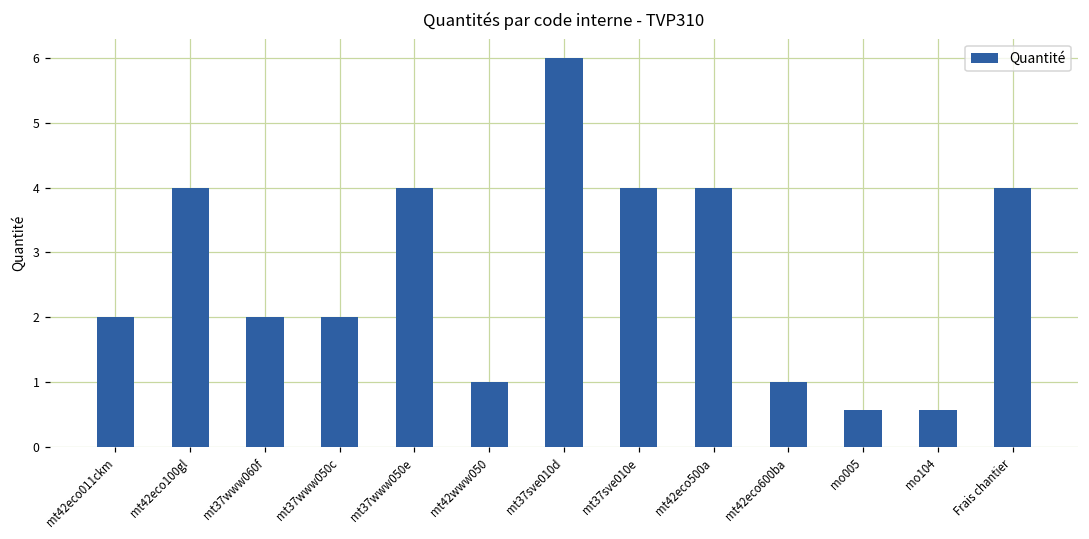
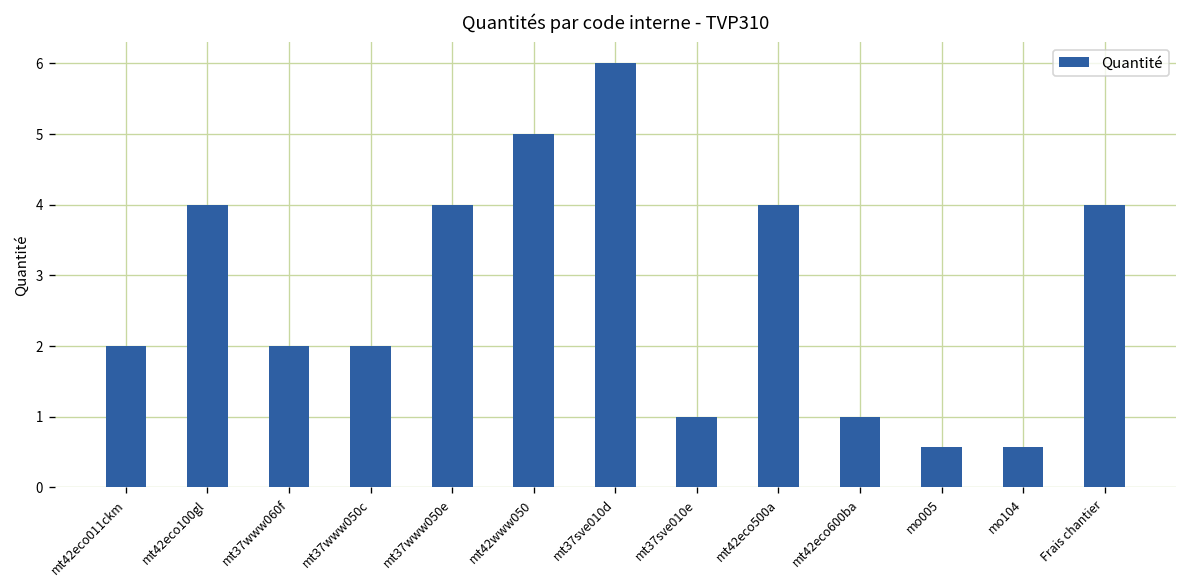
  {
    "mt42eco011ckm": 2,
    "mt42eco100gl": 4,
    "mt37www060f": 2,
    "mt37www050c": 2,
    "mt37www050e": 4,
-   "mt42www050": 1,
+   "mt42www050": 5,
    "mt37sve010d": 6,
-   "mt37sve010e": 4,
+   "mt37sve010e": 1,
    "mt42eco500a": 4,
    "mt42eco600ba": 1,
    "mo005": 0.6,
    "mo104": 0.6,
    "Frais chantier": 4
  }
